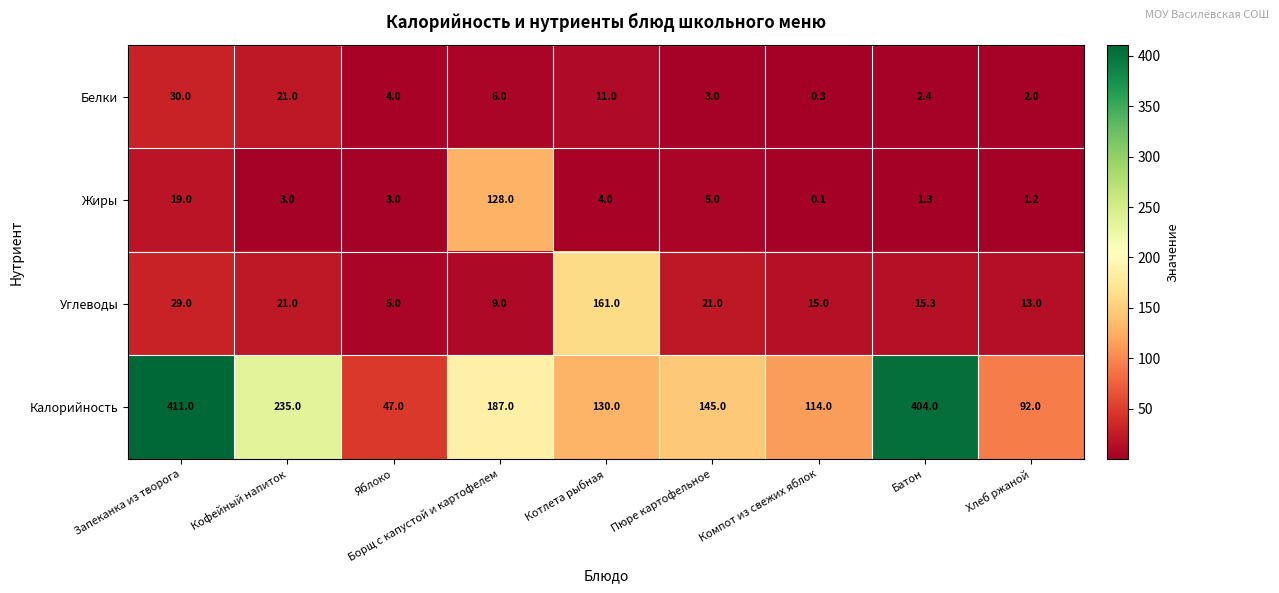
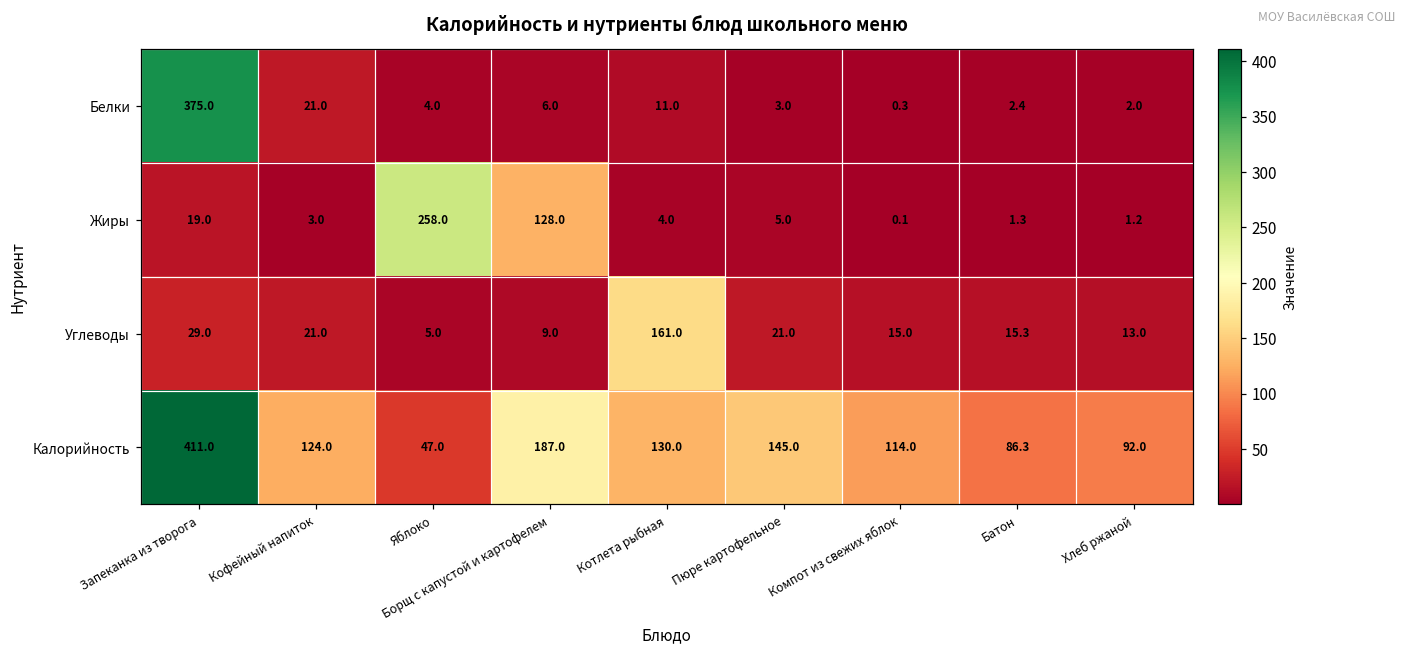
  {
    "Белки": {
-     "Запеканка из творога": 30.0,
+     "Запеканка из творога": 375.0,
      "Кофейный напиток": 21.0,
      "Яблоко": 4.0,
      "Борщ с капустой и картофелем": 6.0,
      "Котлета рыбная": 11.0,
      "Пюре картофельное": 3.0,
      "Компот из свежих яблок": 0.3,
      "Батон": 2.4,
      "Хлеб ржаной": 2.0
    },
    "Жиры": {
      "Запеканка из творога": 19.0,
      "Кофейный напиток": 3.0,
-     "Яблоко": 3.0,
+     "Яблоко": 258.0,
      "Борщ с капустой и картофелем": 128.0,
      "Котлета рыбная": 4.0,
      "Пюре картофельное": 5.0,
      "Компот из свежих яблок": 0.1,
      "Батон": 1.3,
      "Хлеб ржаной": 1.2
    },
    "Углеводы": {
      "Запеканка из творога": 29.0,
      "Кофейный напиток": 21.0,
      "Яблоко": 5.0,
      "Борщ с капустой и картофелем": 9.0,
      "Котлета рыбная": 161.0,
      "Пюре картофельное": 21.0,
      "Компот из свежих яблок": 15.0,
      "Батон": 15.3,
      "Хлеб ржаной": 13.0
    },
    "Калорийность": {
      "Запеканка из творога": 411.0,
-     "Кофейный напиток": 235.0,
+     "Кофейный напиток": 124.0,
      "Яблоко": 47.0,
      "Борщ с капустой и картофелем": 187.0,
      "Котлета рыбная": 130.0,
      "Пюре картофельное": 145.0,
      "Компот из свежих яблок": 114.0,
-     "Батон": 404.0,
+     "Батон": 86.3,
      "Хлеб ржаной": 92.0
    }
  }
